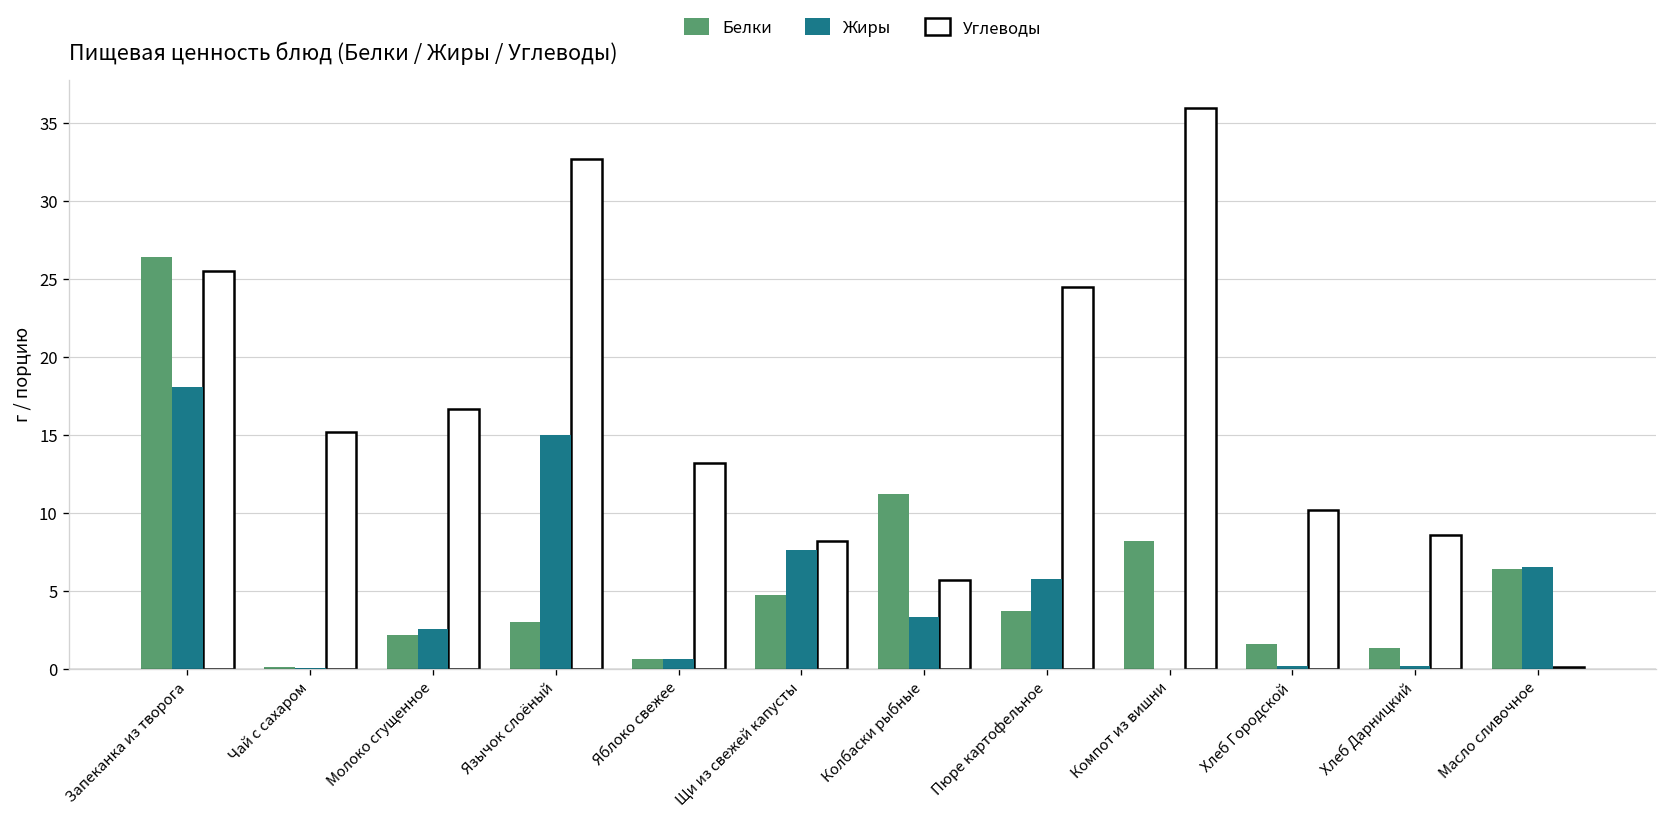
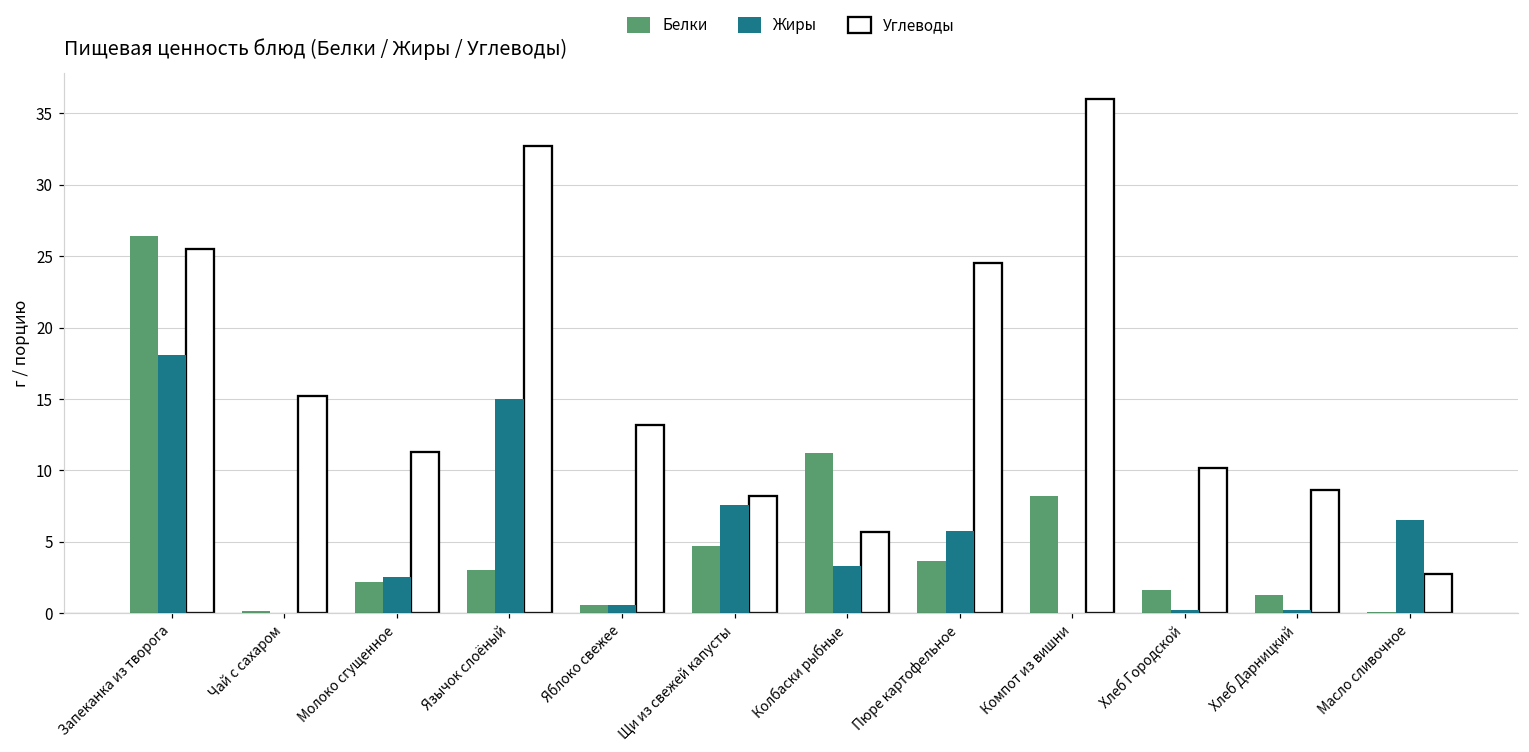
  {
    "Белки": {
      "Запеканка из творога": 26.4,
      "Молоко сгущенное": 2.2,
      "Язычок слоёный": 3.0,
      "Яблоко свежее": 0.6,
      "Щи из свежей капусты": 4.7,
      "Колбаски рыбные": 11.2,
      "Пюре картофельное": 3.7,
      "Компот из вишни": 8.2,
      "Хлеб Городской": 1.6,
      "Хлеб Дарницкий": 1.3,
-     "Масло сливочное": 6.4
+     "Масло сливочное": 0.1
    },
    "Жиры": {
      "Запеканка из творога": 18.1,
      "Молоко сгущенное": 2.6,
      "Язычок слоёный": 15.0,
      "Яблоко свежее": 0.6,
      "Щи из свежей капусты": 7.6,
      "Колбаски рыбные": 3.3,
      "Пюре картофельное": 5.8,
      "Компот из вишни": 0.0,
      "Хлеб Городской": 0.2,
      "Хлеб Дарницкий": 0.2,
      "Масло сливочное": 6.6
    },
    "Углеводы": {
      "Запеканка из творога": 25.5,
      "Чай с сахаром": 15.2,
-     "Молоко сгущенное": 16.7,
+     "Молоко сгущенное": 11.3,
      "Язычок слоёный": 32.7,
      "Яблоко свежее": 13.2,
      "Щи из свежей капусты": 8.2,
      "Колбаски рыбные": 5.7,
      "Пюре картофельное": 24.5,
      "Компот из вишни": 36.0,
      "Хлеб Городской": 10.2,
      "Хлеб Дарницкий": 8.6,
-     "Масло сливочное": 0.1
+     "Масло сливочное": 2.8
    }
  }
